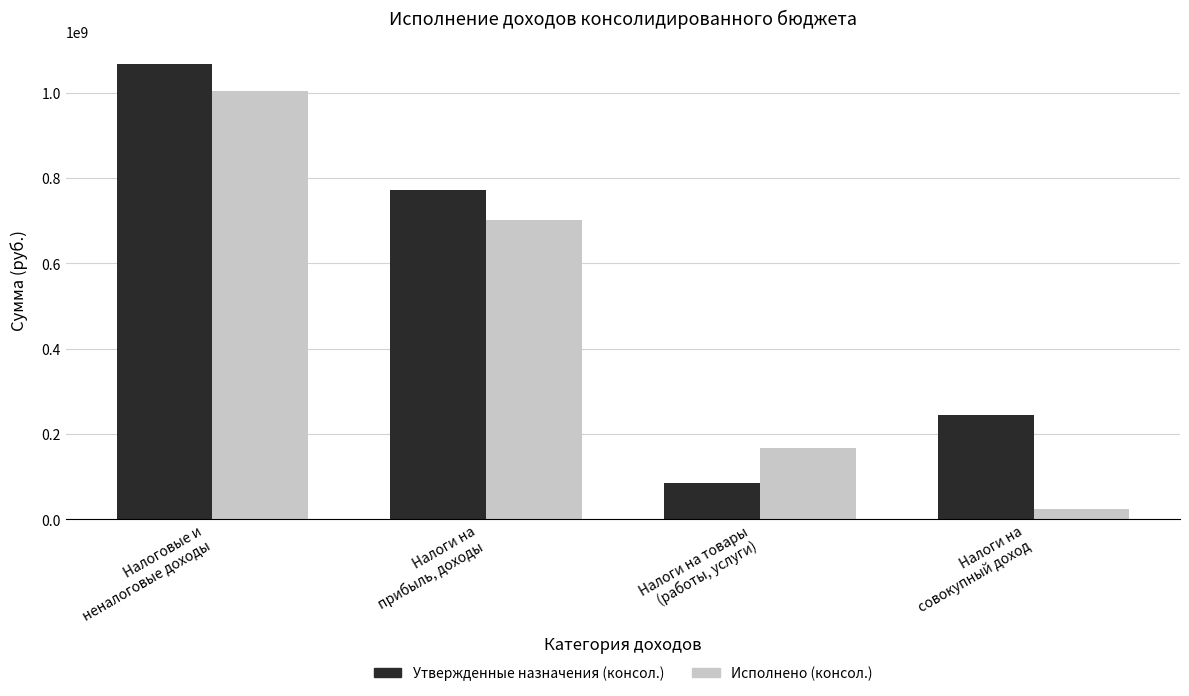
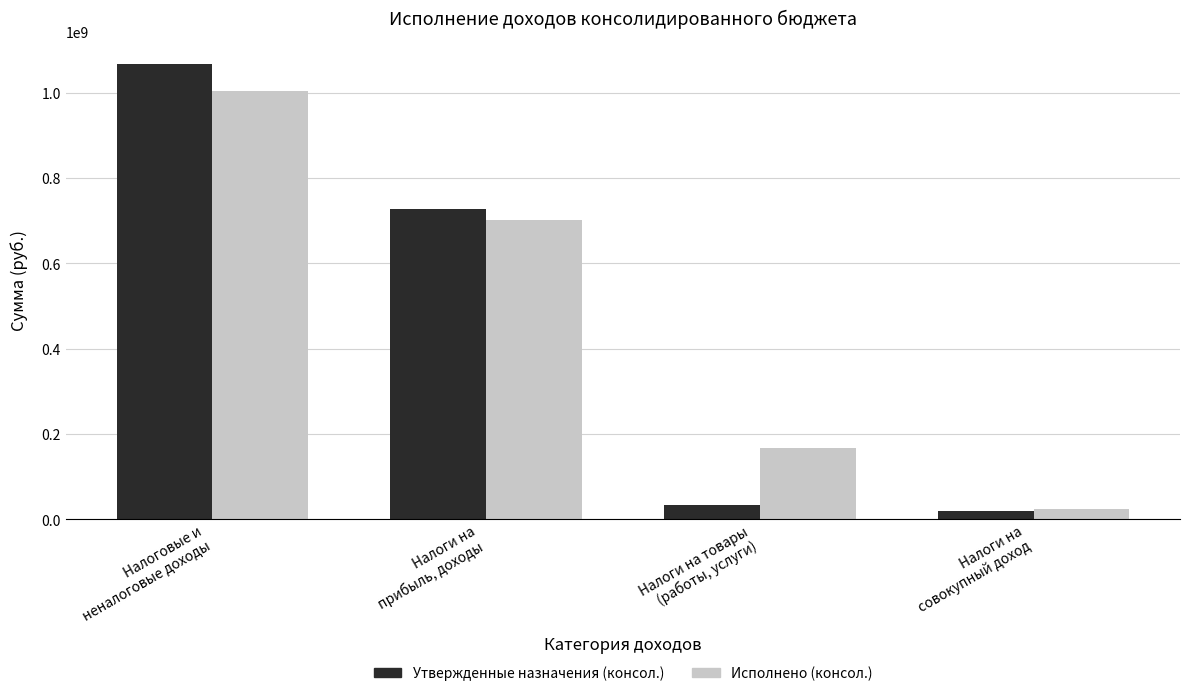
  {
    "Утвержденные назначения (консол.)": {
      "Налоговые и неналоговые доходы": 1070000000,
-     "Налоги на прибыль, доходы": 770000000,
-     "Налоги на товары (работы, услуги)": 80000000,
-     "Налоги на совокупный доход": 240000000
+     "Налоги на прибыль, доходы": 730000000,
+     "Налоги на товары (работы, услуги)": 30000000,
+     "Налоги на совокупный доход": 20000000
    },
    "Исполнено (консол.)": {
      "Налоговые и неналоговые доходы": 1000000000,
      "Налоги на прибыль, доходы": 700000000,
      "Налоги на товары (работы, услуги)": 170000000,
      "Налоги на совокупный доход": 20000000
    }
  }
